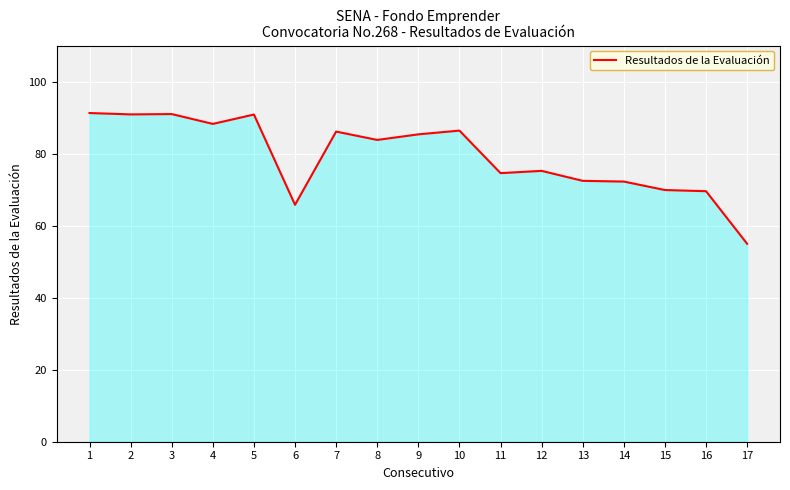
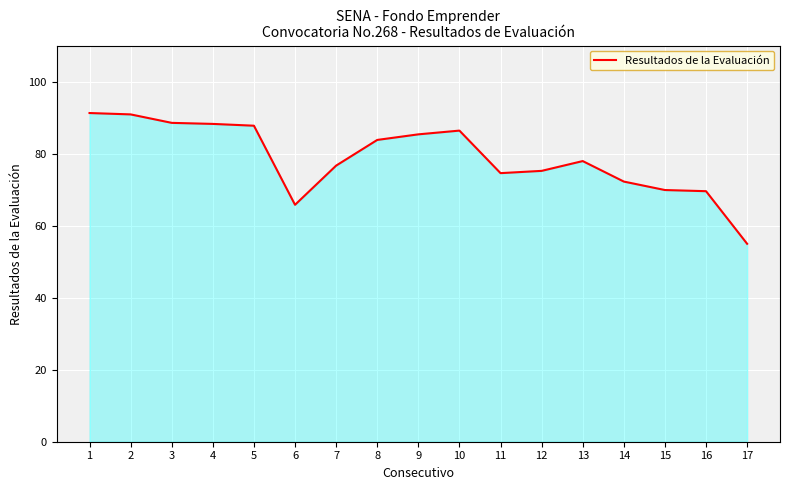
  {
    "1": 91,
    "2": 91,
-   "3": 91,
+   "3": 89,
    "4": 88,
-   "5": 91,
+   "5": 88,
    "6": 66,
-   "7": 86,
+   "7": 77,
    "8": 84,
    "9": 85,
    "10": 86,
    "11": 75,
    "12": 75,
-   "13": 72,
+   "13": 78,
    "14": 72,
    "15": 70,
    "16": 70,
    "17": 55
  }
